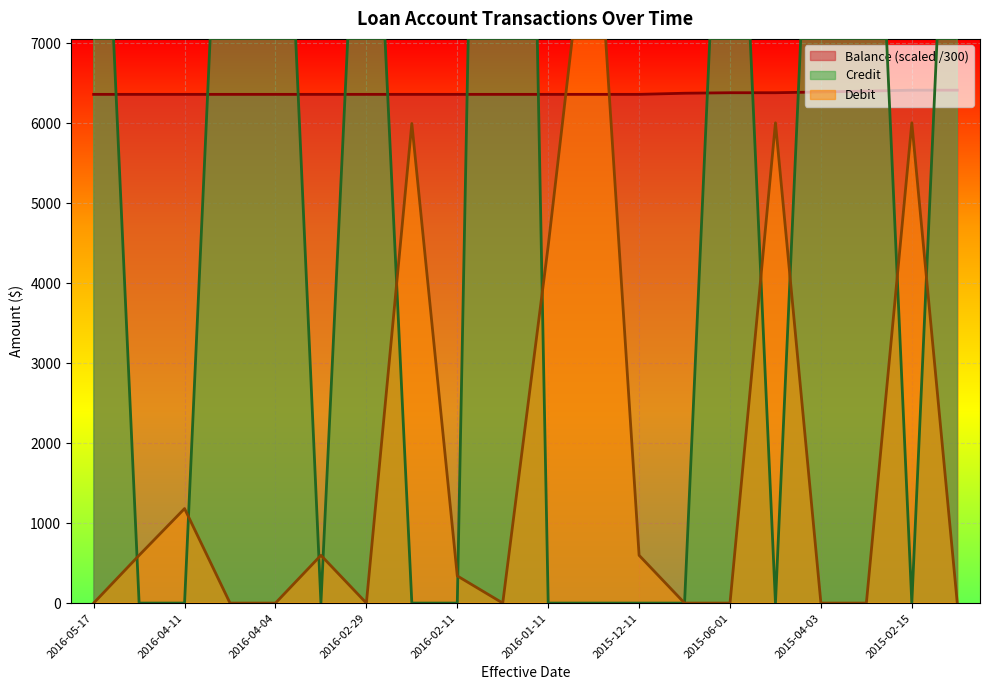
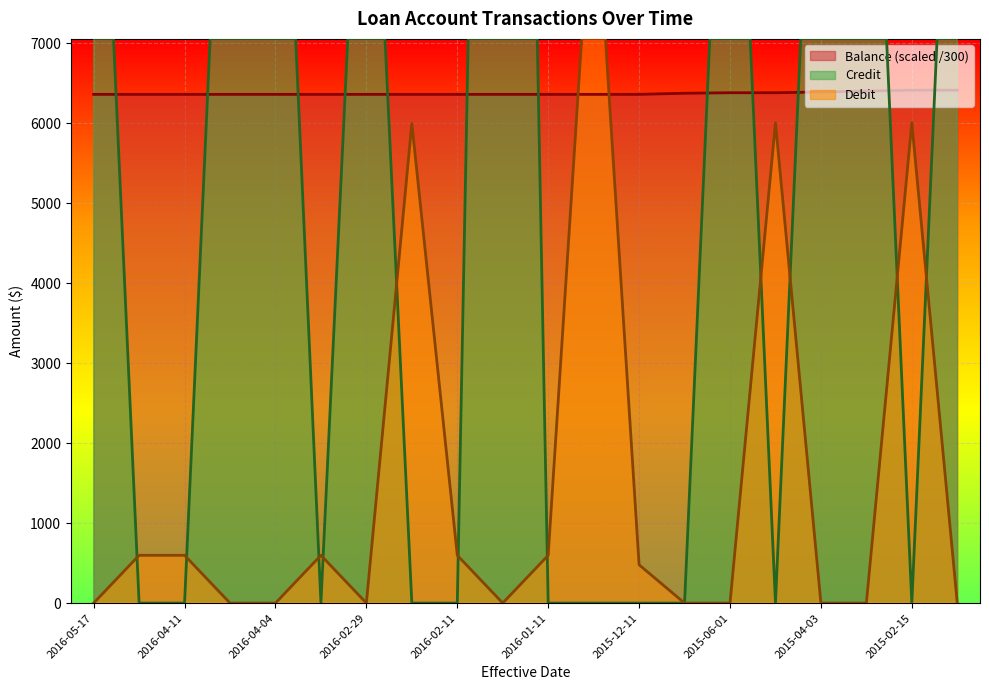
  {
    "Balance (scaled /300)": {
      "2016-05-17": 6400,
      "2016-04-11": 6400,
      "2016-04-04": 6400,
      "2016-02-29": 6400,
      "2016-02-11": 6400,
      "2016-01-11": 6400,
      "2015-12-11": 6400
    },
    "Credit": {
      "2016-04-11": 0,
      "2016-02-11": 0,
      "2016-01-11": 0,
      "2015-12-11": 0,
      "2015-02-15": 0
    },
    "Debit": {
      "2016-05-17": 0,
-     "2016-04-11": 1200,
+     "2016-04-11": 600,
      "2016-04-04": 0,
      "2016-02-29": 0,
-     "2016-02-11": 300,
-     "2016-01-11": 4500,
-     "2015-12-11": 600,
+     "2016-02-11": 600,
+     "2016-01-11": 600,
+     "2015-12-11": 500,
      "2015-04-03": 0,
      "2015-02-15": 6000
    }
  }
